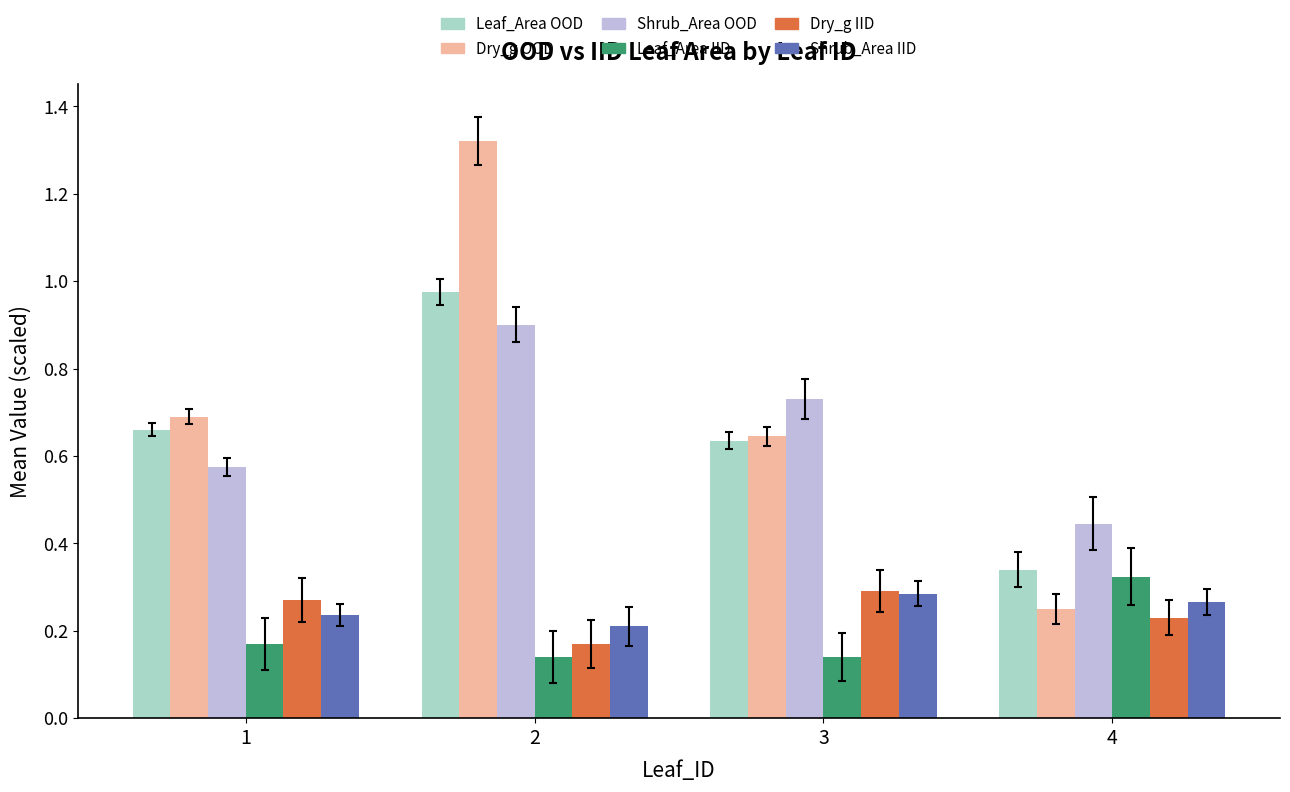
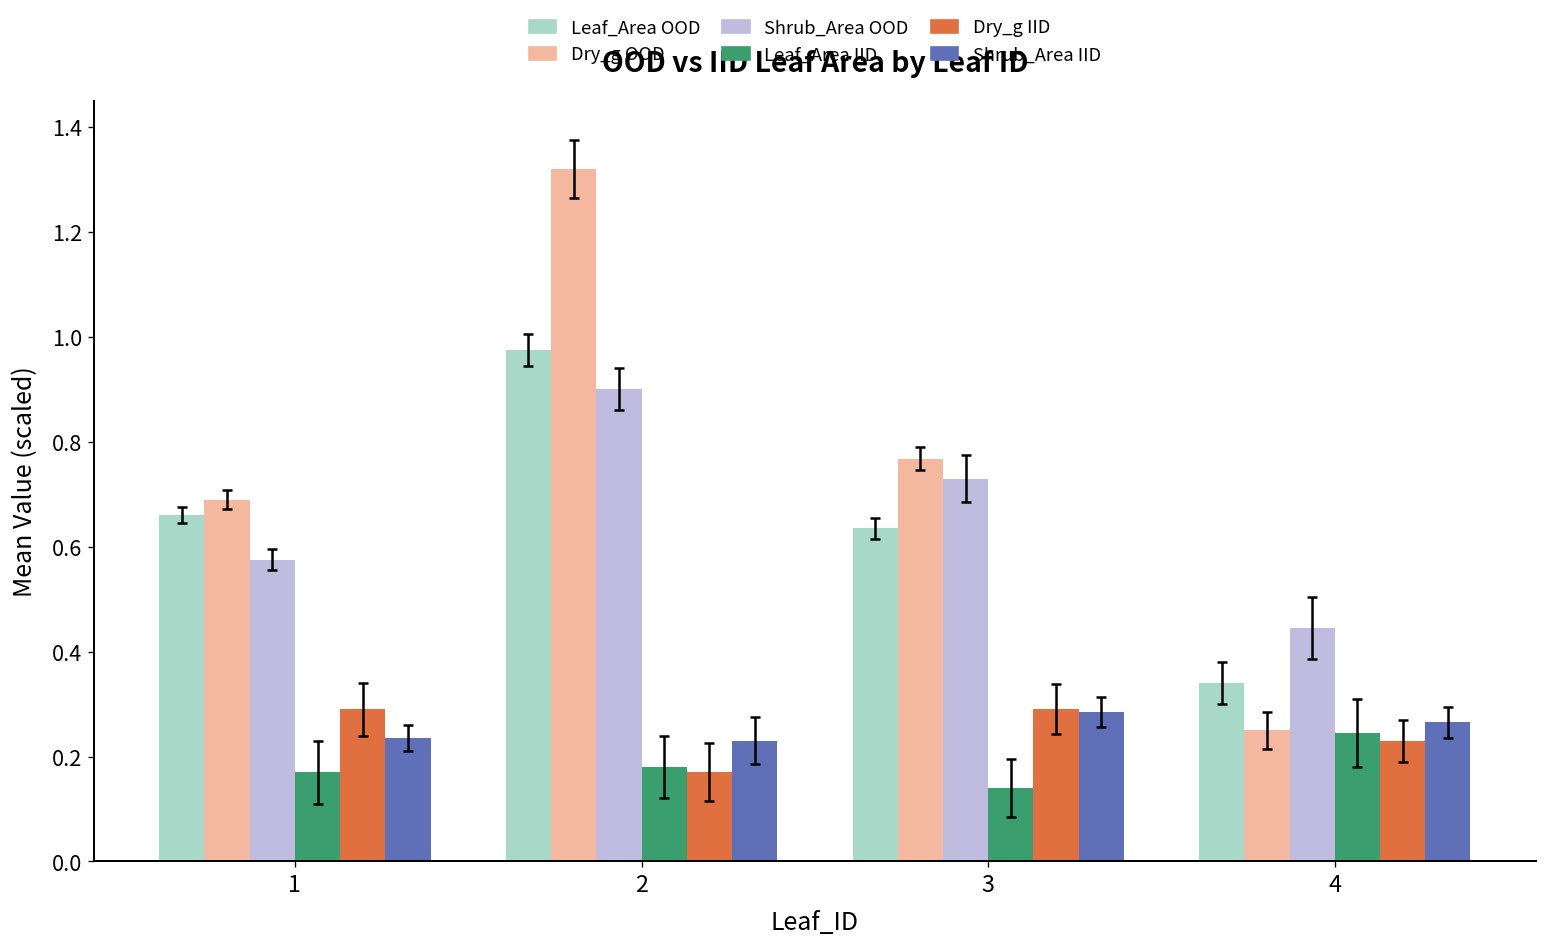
  {
    "Dry_g OOD": {
      "1": 0.69,
      "2": 1.32,
-     "3": 0.65,
+     "3": 0.77,
      "4": 0.25
    },
    "Leaf_Area IID": {
      "1": 0.17,
-     "2": 0.14,
+     "2": 0.18,
      "3": 0.14,
-     "4": 0.32
+     "4": 0.25
    },
    "Dry_g IID": {
-     "1": 0.27,
+     "1": 0.29,
      "2": 0.17,
      "3": 0.29,
      "4": 0.23
    },
    "Shrub_Area IID": {
      "1": 0.24,
-     "2": 0.21,
+     "2": 0.23,
      "3": 0.29,
      "4": 0.27
    }
  }
